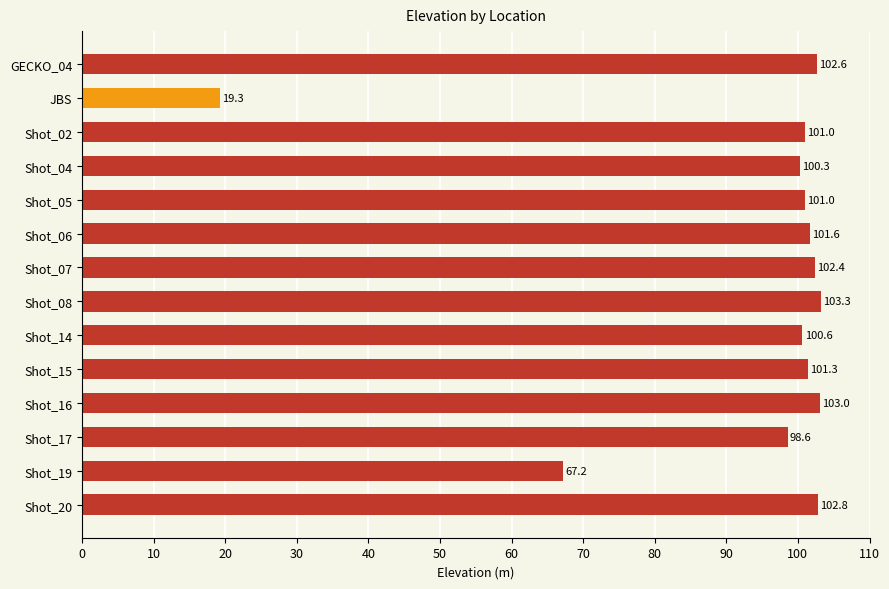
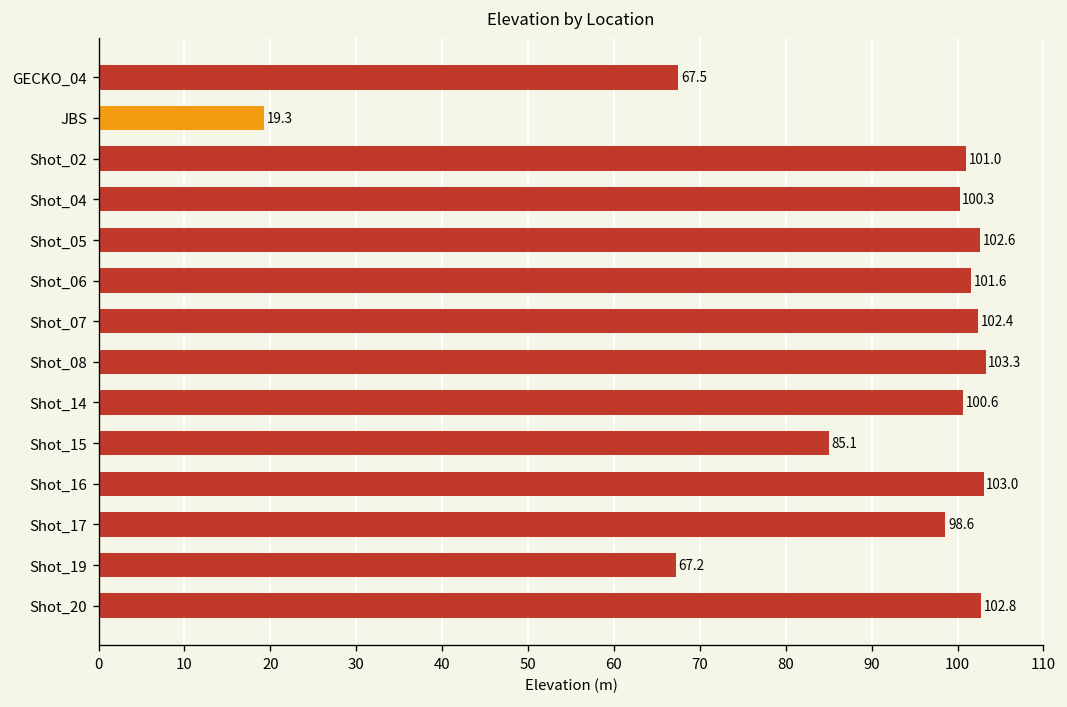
  {
-   "GECKO_04": 102.6,
+   "GECKO_04": 67.5,
    "JBS": 19.3,
    "Shot_02": 101.0,
    "Shot_04": 100.3,
-   "Shot_05": 101.0,
+   "Shot_05": 102.6,
    "Shot_06": 101.6,
    "Shot_07": 102.4,
    "Shot_08": 103.3,
    "Shot_14": 100.6,
-   "Shot_15": 101.3,
+   "Shot_15": 85.1,
    "Shot_16": 103.0,
    "Shot_17": 98.6,
    "Shot_19": 67.2,
    "Shot_20": 102.8
  }
